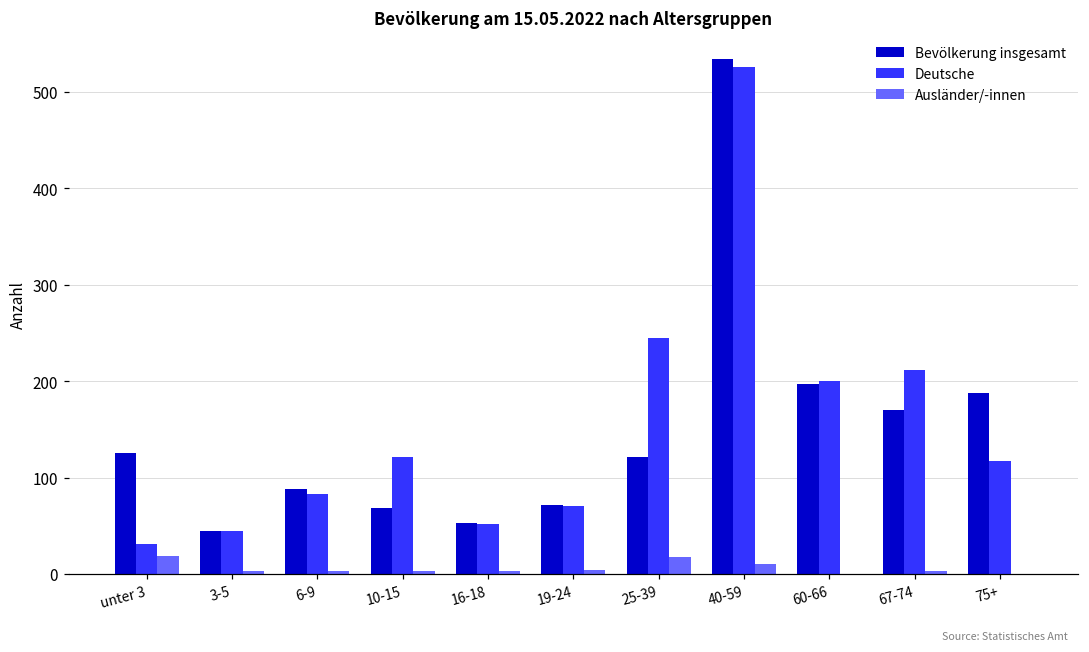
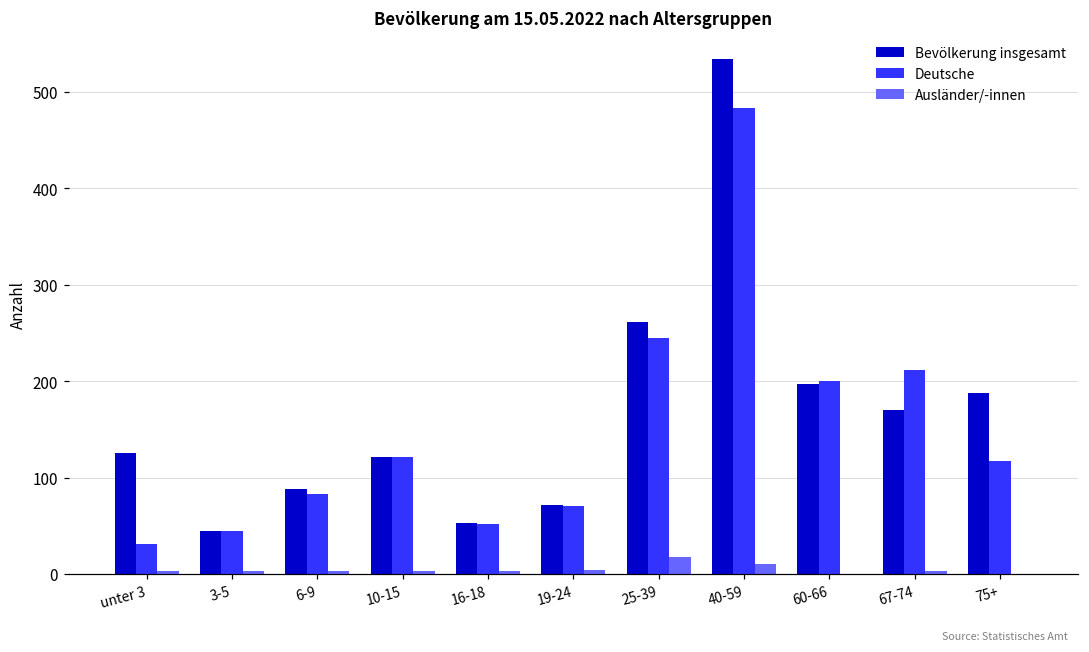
  {
    "Bevölkerung insgesamt": {
      "unter 3": 130,
      "3-5": 50,
      "6-9": 90,
-     "10-15": 70,
+     "10-15": 120,
      "16-18": 50,
      "19-24": 70,
-     "25-39": 120,
+     "25-39": 260,
      "40-59": 530,
      "60-66": 200,
      "67-74": 170,
      "75+": 190
    },
    "Deutsche": {
      "unter 3": 30,
      "3-5": 50,
      "6-9": 80,
      "10-15": 120,
      "16-18": 50,
      "19-24": 70,
      "25-39": 250,
-     "40-59": 530,
+     "40-59": 480,
      "60-66": 200,
      "67-74": 210,
      "75+": 120
    },
    "Ausländer/-innen": {
-     "unter 3": 20,
+     "unter 3": 0,
      "3-5": 0,
      "6-9": 0,
      "10-15": 0,
      "16-18": 0,
      "19-24": 0,
      "25-39": 20,
      "40-59": 10,
      "60-66": 0,
      "67-74": 0,
      "75+": 0
    }
  }
